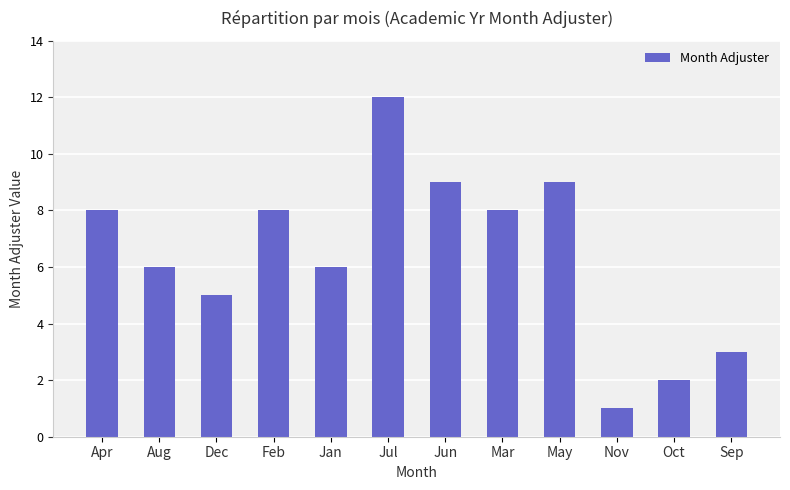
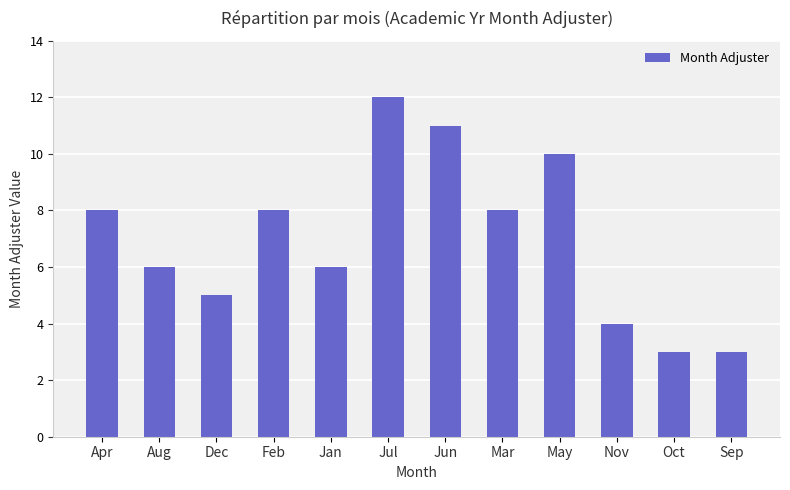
  {
    "Apr": 8,
    "Aug": 6,
    "Dec": 5,
    "Feb": 8,
    "Jan": 6,
    "Jul": 12,
-   "Jun": 9,
+   "Jun": 11,
    "Mar": 8,
-   "May": 9,
-   "Nov": 1,
-   "Oct": 2,
+   "May": 10,
+   "Nov": 4,
+   "Oct": 3,
    "Sep": 3
  }
